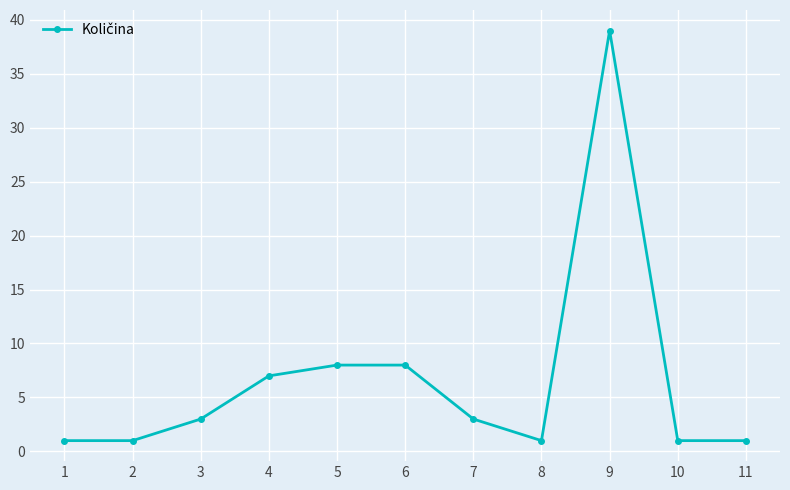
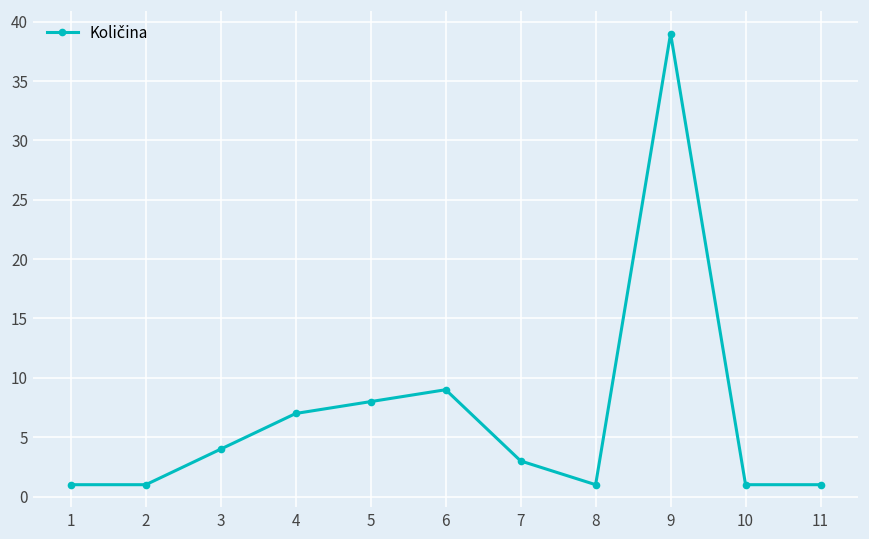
  {
    "1": 1,
    "2": 1,
-   "3": 3,
+   "3": 4,
    "4": 7,
    "5": 8,
-   "6": 8,
+   "6": 9,
    "7": 3,
    "8": 1,
    "9": 39,
    "10": 1,
    "11": 1
  }
